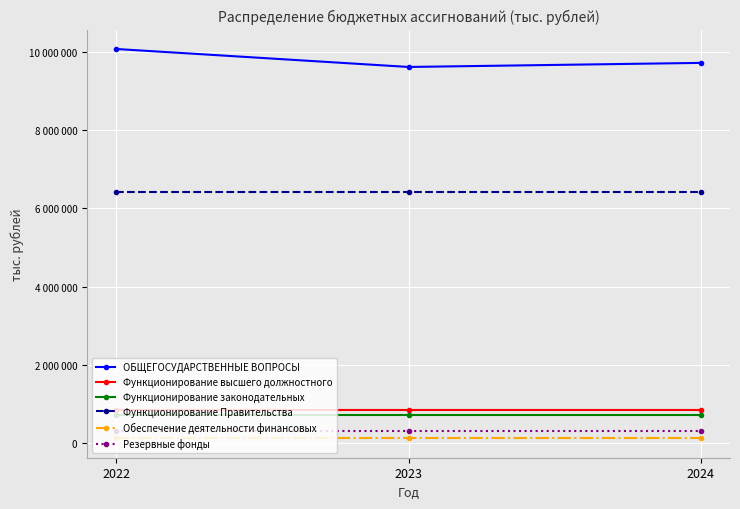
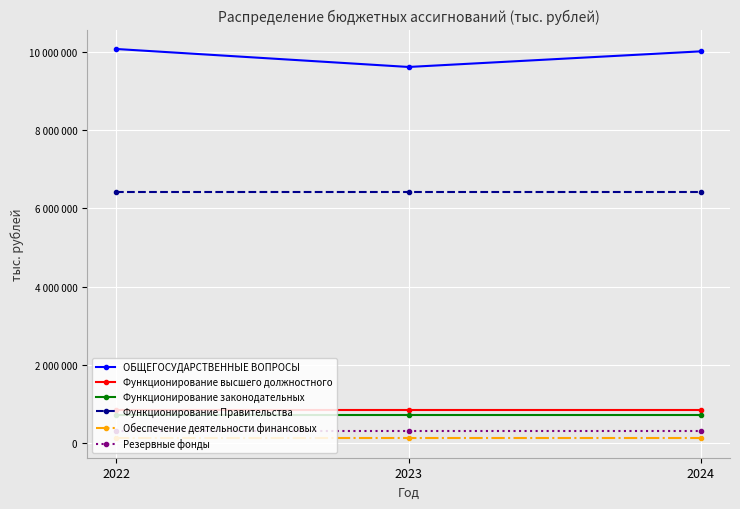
  {
    "ОБЩЕГОСУДАРСТВЕННЫЕ ВОПРОСЫ": {
      "2022": 10100000,
      "2023": 9600000,
-     "2024": 9700000
+     "2024": 10000000
    },
    "Функционирование высшего должностного": {
      "2023": 800000,
      "2024": 800000
    },
    "Функционирование законодательных": {
      "2023": 700000,
      "2024": 700000
    },
    "Функционирование Правительства": {
      "2022": 6400000,
      "2023": 6400000,
      "2024": 6400000
    },
    "Обеспечение деятельности финансовых": {
      "2023": 100000,
      "2024": 100000
    },
    "Резервные фонды": {
      "2023": 300000,
      "2024": 300000
    }
  }
